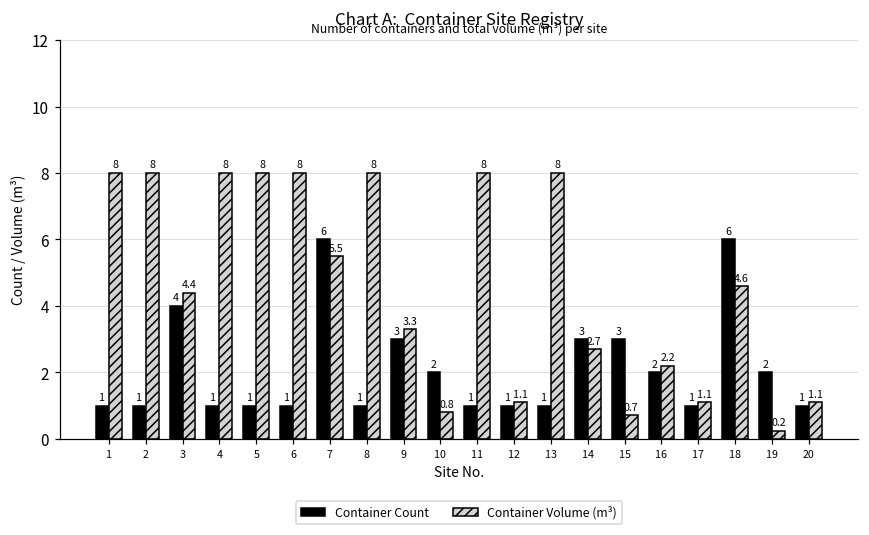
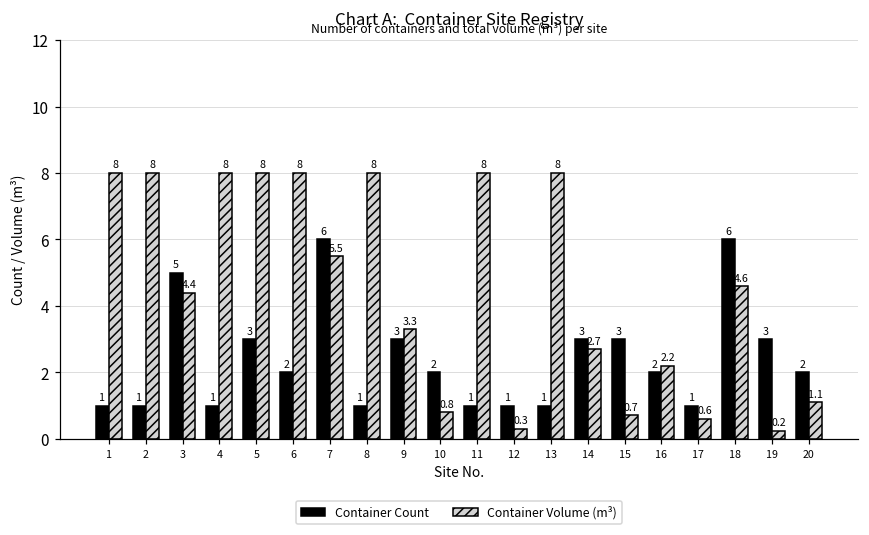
  {
    "Container Count": {
      "1": 1,
      "2": 1,
-     "3": 4,
+     "3": 5,
      "4": 1,
-     "5": 1,
-     "6": 1,
+     "5": 3,
+     "6": 2,
      "7": 6,
      "8": 1,
      "9": 3,
      "10": 2,
      "11": 1,
      "12": 1,
      "13": 1,
      "14": 3,
      "15": 3,
      "16": 2,
      "17": 1,
      "18": 6,
-     "19": 2,
-     "20": 1
+     "19": 3,
+     "20": 2
    },
    "Container Volume (m³)": {
      "1": 8,
      "2": 8,
      "3": 4.4,
      "4": 8,
      "5": 8,
      "6": 8,
      "7": 5.5,
      "8": 8,
      "9": 3.3,
      "10": 0.8,
      "11": 8,
-     "12": 1.1,
+     "12": 0.3,
      "13": 8,
      "14": 2.7,
      "15": 0.7,
      "16": 2.2,
-     "17": 1.1,
+     "17": 0.6,
      "18": 4.6,
      "19": 0.2,
      "20": 1.1
    }
  }
